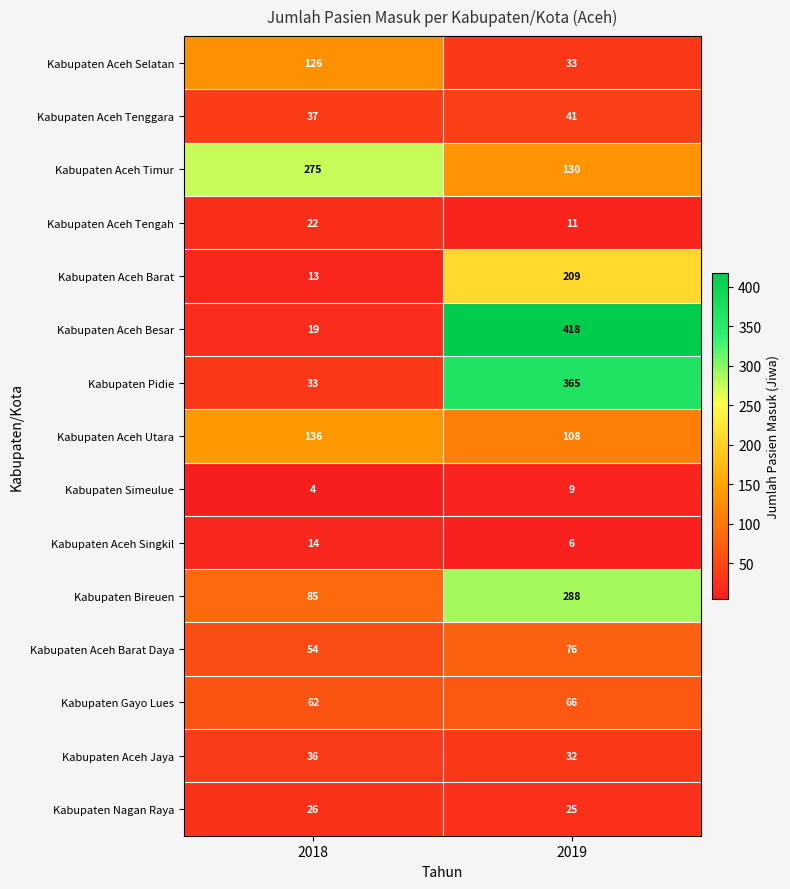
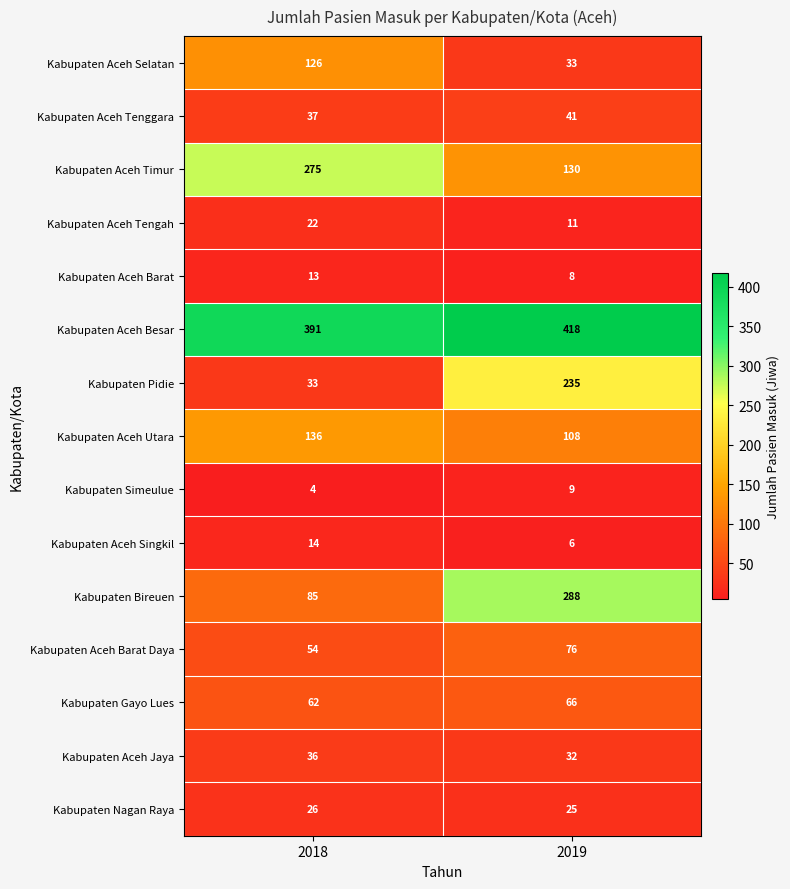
  {
    "Kabupaten Aceh Selatan": {
      "2018": 126,
      "2019": 33
    },
    "Kabupaten Aceh Tenggara": {
      "2018": 37,
      "2019": 41
    },
    "Kabupaten Aceh Timur": {
      "2018": 275,
      "2019": 130
    },
    "Kabupaten Aceh Tengah": {
      "2018": 22,
      "2019": 11
    },
    "Kabupaten Aceh Barat": {
      "2018": 13,
-     "2019": 209
+     "2019": 8
    },
    "Kabupaten Aceh Besar": {
-     "2018": 19,
+     "2018": 391,
      "2019": 418
    },
    "Kabupaten Pidie": {
      "2018": 33,
-     "2019": 365
+     "2019": 235
    },
    "Kabupaten Aceh Utara": {
      "2018": 136,
      "2019": 108
    },
    "Kabupaten Simeulue": {
      "2018": 4,
      "2019": 9
    },
    "Kabupaten Aceh Singkil": {
      "2018": 14,
      "2019": 6
    },
    "Kabupaten Bireuen": {
      "2018": 85,
      "2019": 288
    },
    "Kabupaten Aceh Barat Daya": {
      "2018": 54,
      "2019": 76
    },
    "Kabupaten Gayo Lues": {
      "2018": 62,
      "2019": 66
    },
    "Kabupaten Aceh Jaya": {
      "2018": 36,
      "2019": 32
    },
    "Kabupaten Nagan Raya": {
      "2018": 26,
      "2019": 25
    }
  }
